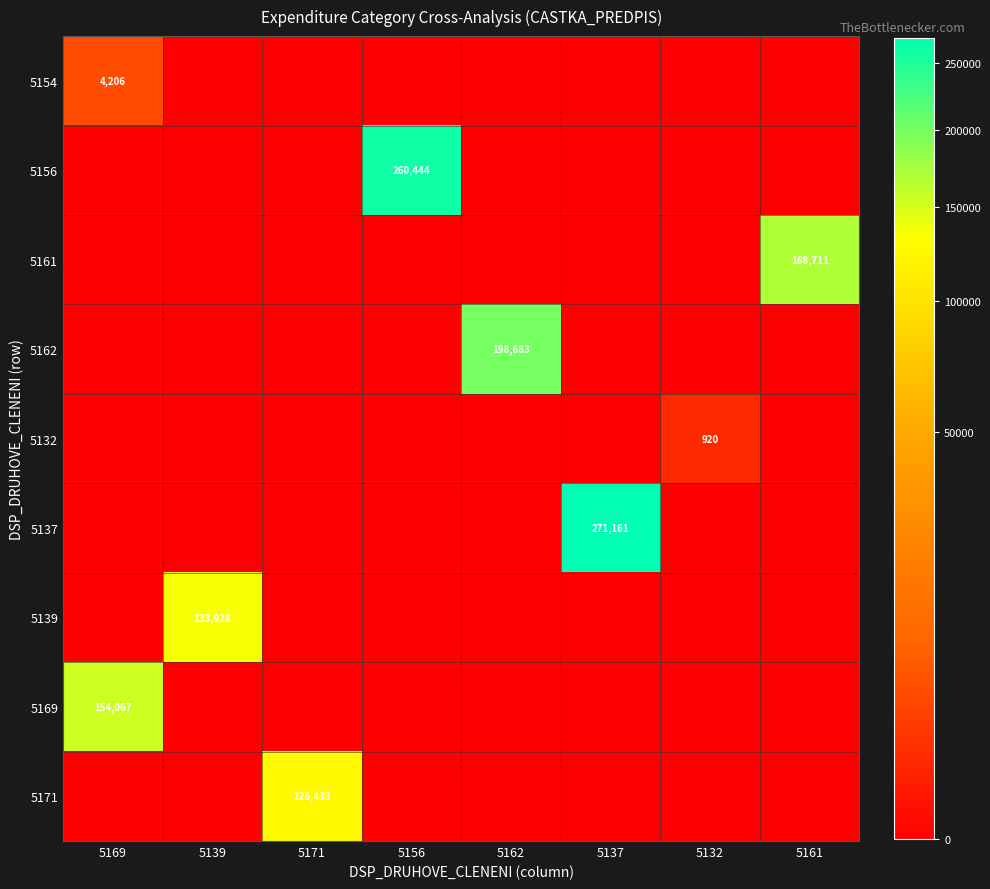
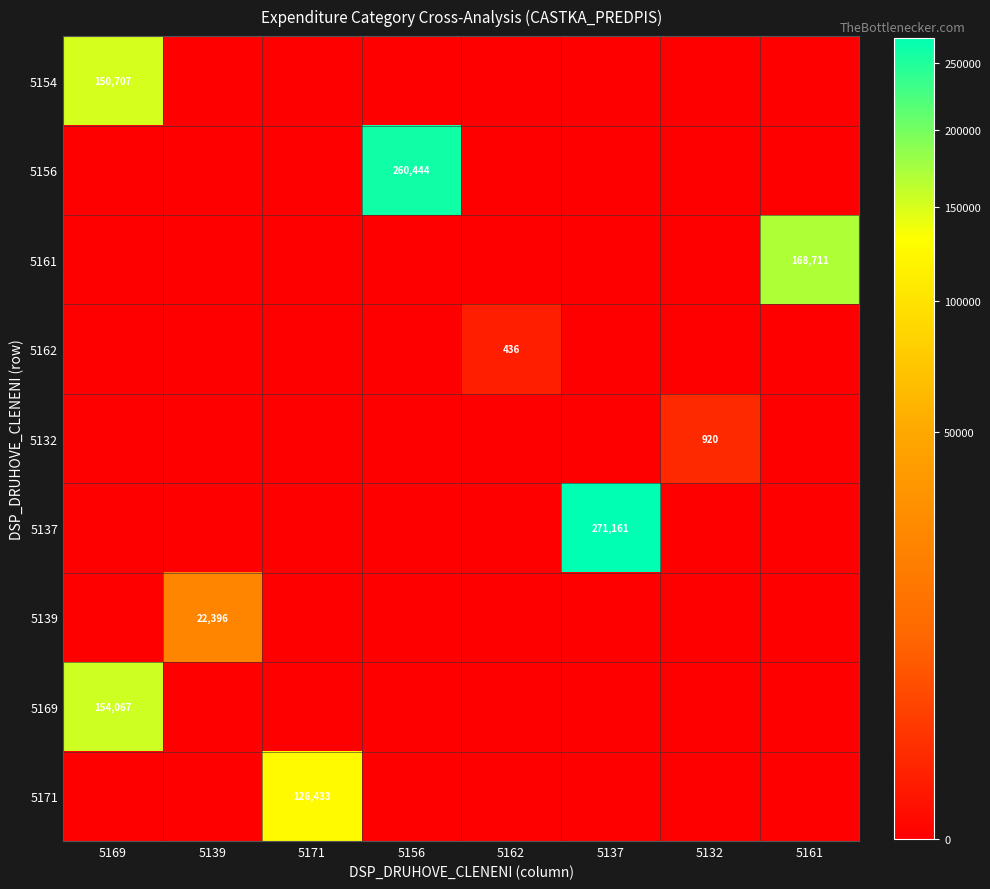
  {
    "5154": {
-     "5169": "4,206"
+     "5169": "150,707"
    },
    "5156": {
      "5156": "260,444"
    },
    "5161": {
      "5161": "168,711"
    },
    "5162": {
-     "5162": "198,683"
+     "5162": "436"
    },
    "5132": {
      "5132": "920"
    },
    "5137": {
      "5137": "271,161"
    },
    "5139": {
-     "5139": "133,928"
+     "5139": "22,396"
    },
    "5169": {
      "5169": "154,067"
    },
    "5171": {
      "5171": "126,433"
    }
  }
